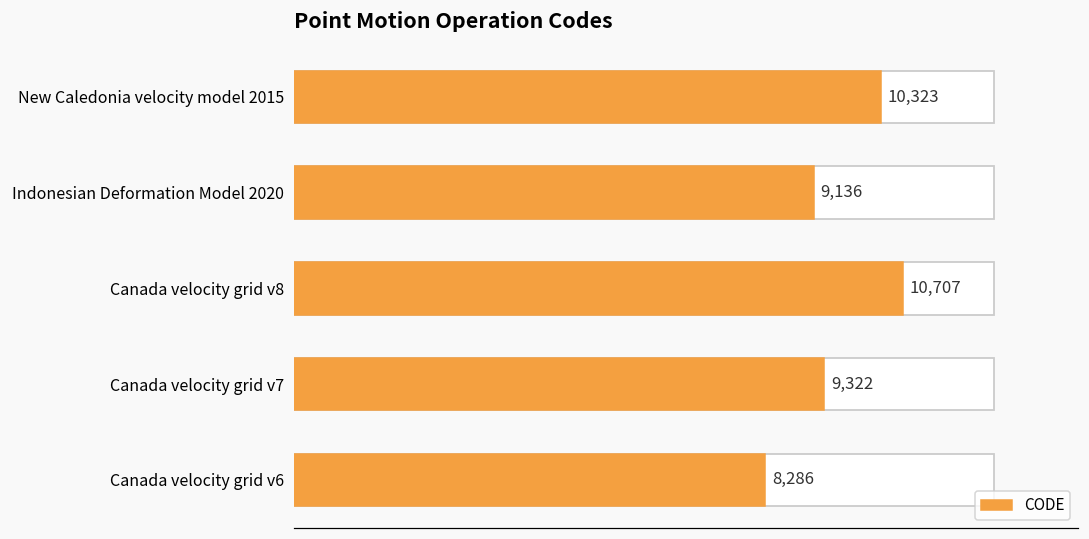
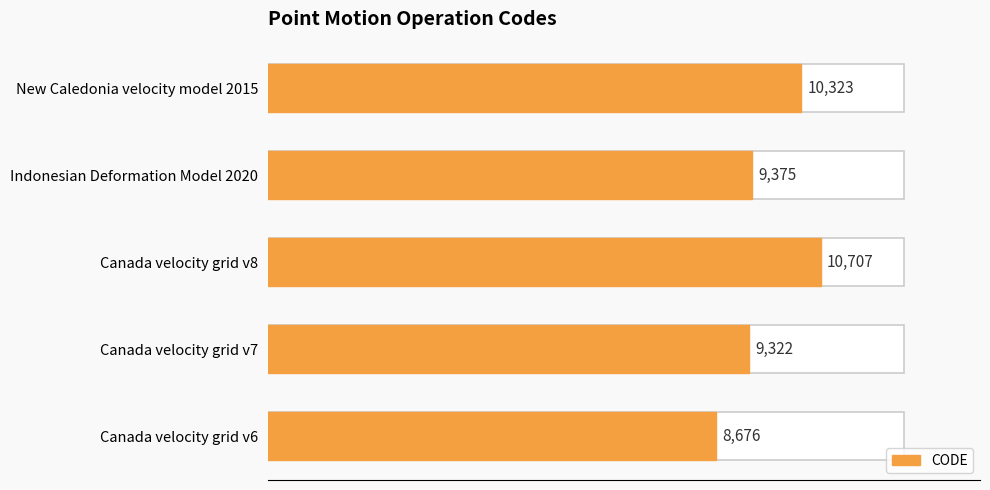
  {
    "CODE": {
-     "Indonesian Deformation Model 2020": "9,136",
-     "Canada velocity grid v6": "8,286"
+     "Indonesian Deformation Model 2020": "9,375",
+     "Canada velocity grid v6": "8,676"
    }
  }
